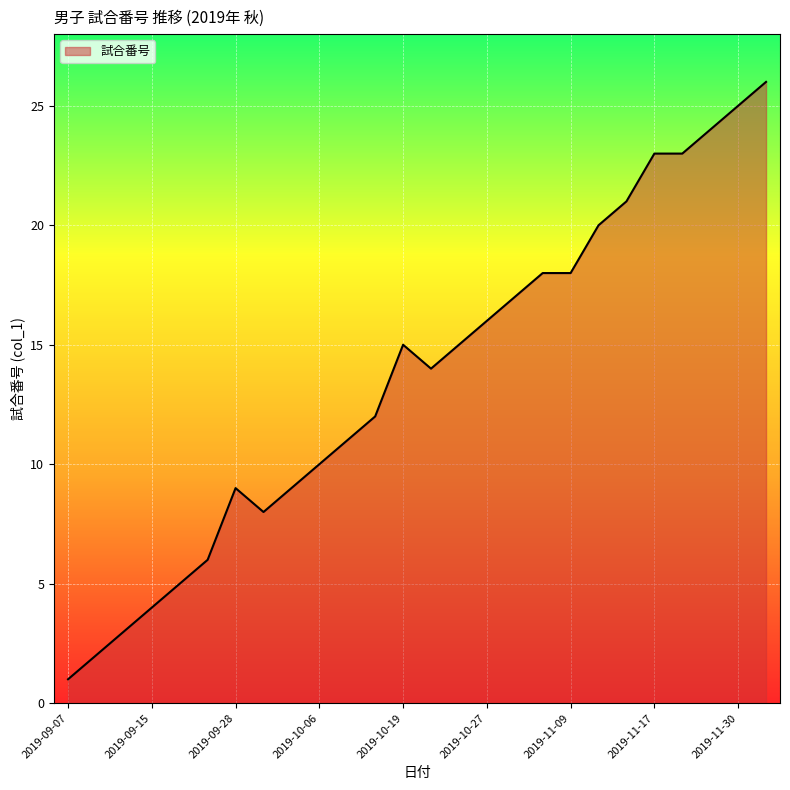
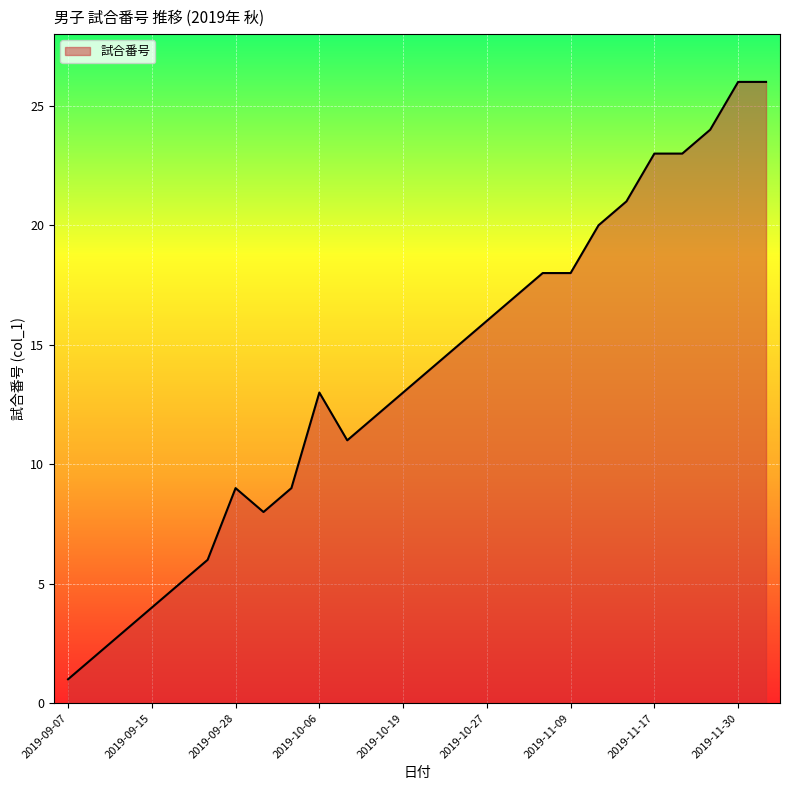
  {
    "2019-09-07": 1,
    "2019-09-15": 4,
    "2019-09-28": 9,
-   "2019-10-06": 10,
-   "2019-10-19": 15,
+   "2019-10-06": 13,
+   "2019-10-19": 13,
    "2019-10-27": 16,
    "2019-11-09": 18,
    "2019-11-17": 23,
-   "2019-11-30": 25
+   "2019-11-30": 26
  }
